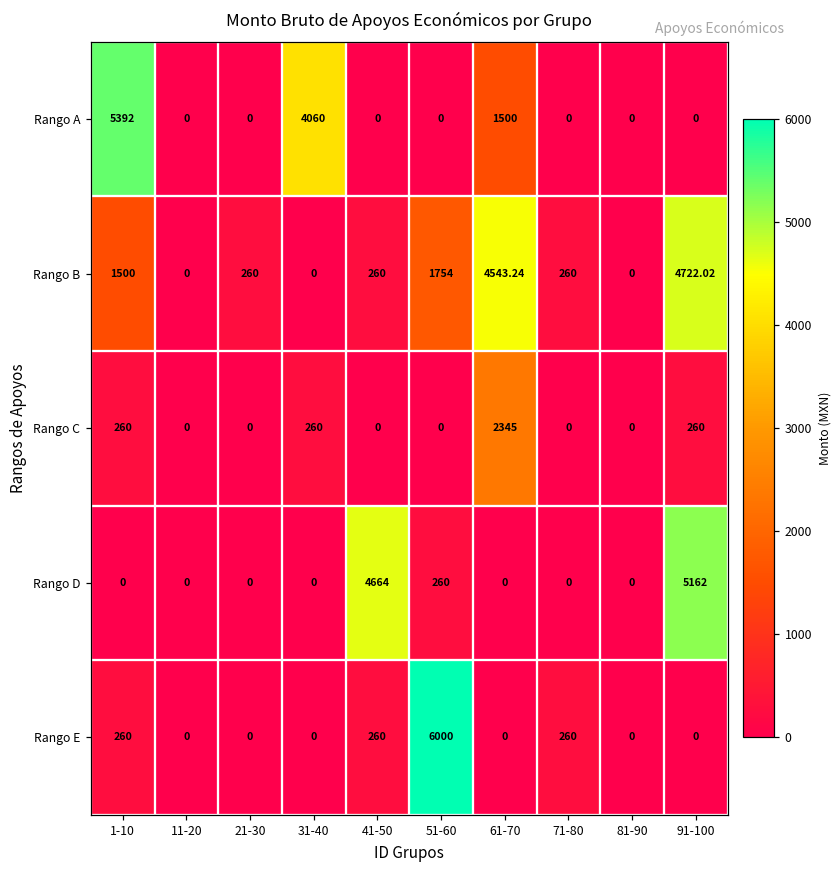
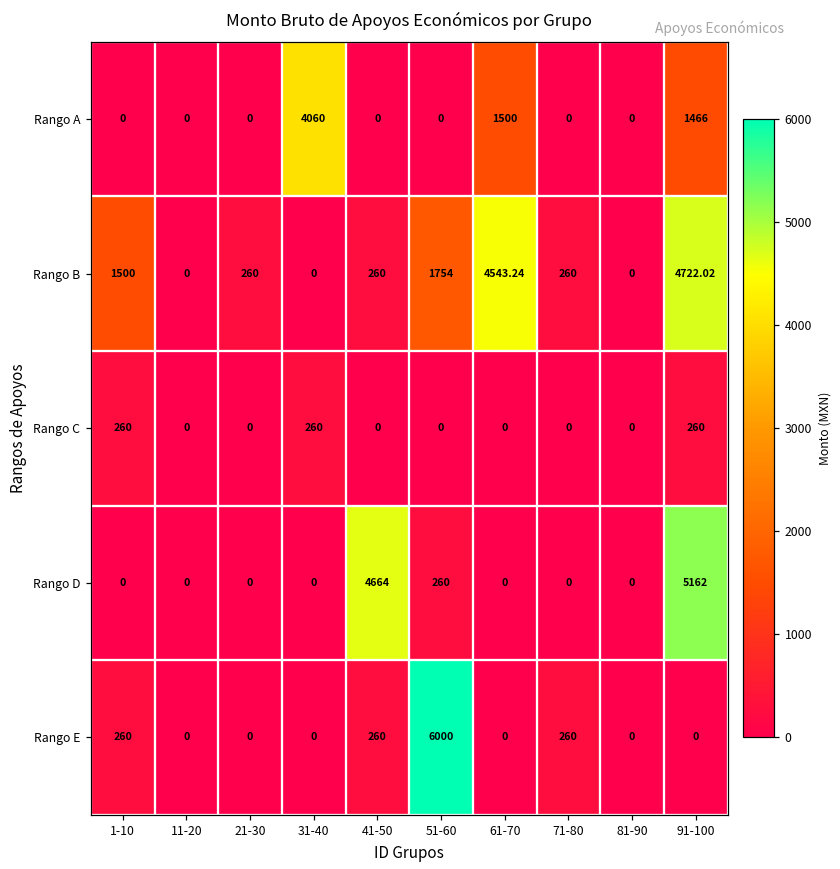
  {
    "Rango A": {
-     "1-10": 5392,
+     "1-10": 0,
      "11-20": 0,
      "21-30": 0,
      "31-40": 4060,
      "41-50": 0,
      "51-60": 0,
      "61-70": 1500,
      "71-80": 0,
      "81-90": 0,
-     "91-100": 0
+     "91-100": 1466
    },
    "Rango B": {
      "1-10": 1500,
      "11-20": 0,
      "21-30": 260,
      "31-40": 0,
      "41-50": 260,
      "51-60": 1754,
      "61-70": 4543.24,
      "71-80": 260,
      "81-90": 0,
      "91-100": 4722.02
    },
    "Rango C": {
      "1-10": 260,
      "11-20": 0,
      "21-30": 0,
      "31-40": 260,
      "41-50": 0,
      "51-60": 0,
-     "61-70": 2345,
+     "61-70": 0,
      "71-80": 0,
      "81-90": 0,
      "91-100": 260
    },
    "Rango D": {
      "1-10": 0,
      "11-20": 0,
      "21-30": 0,
      "31-40": 0,
      "41-50": 4664,
      "51-60": 260,
      "61-70": 0,
      "71-80": 0,
      "81-90": 0,
      "91-100": 5162
    },
    "Rango E": {
      "1-10": 260,
      "11-20": 0,
      "21-30": 0,
      "31-40": 0,
      "41-50": 260,
      "51-60": 6000,
      "61-70": 0,
      "71-80": 260,
      "81-90": 0,
      "91-100": 0
    }
  }
